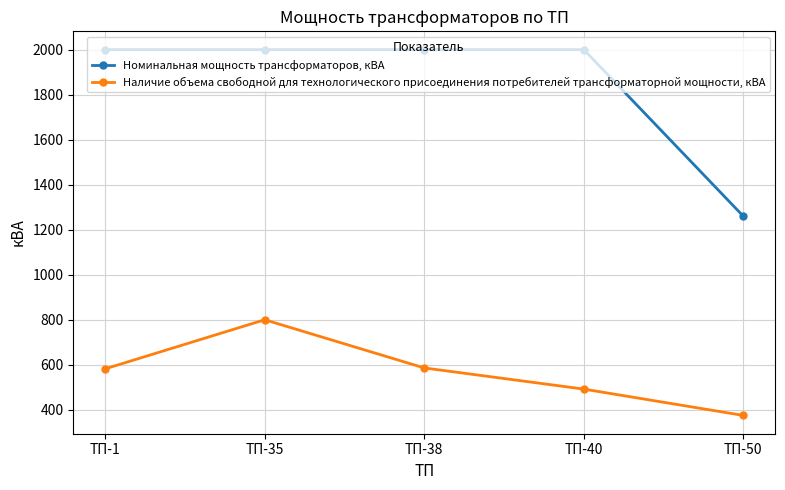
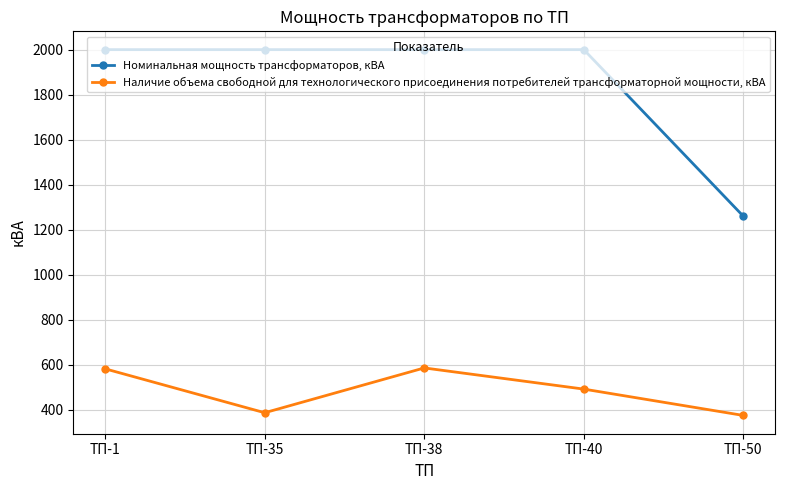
  {
    "Номинальная мощность трансформаторов, кВА": {
      "ТП-50": 1260
    },
    "Наличие объема свободной для технологического присоединения потребителей трансформаторной мощности, кВА": {
      "ТП-1": 580,
-     "ТП-35": 800,
+     "ТП-35": 390,
      "ТП-38": 590,
      "ТП-40": 490,
      "ТП-50": 380
    }
  }
